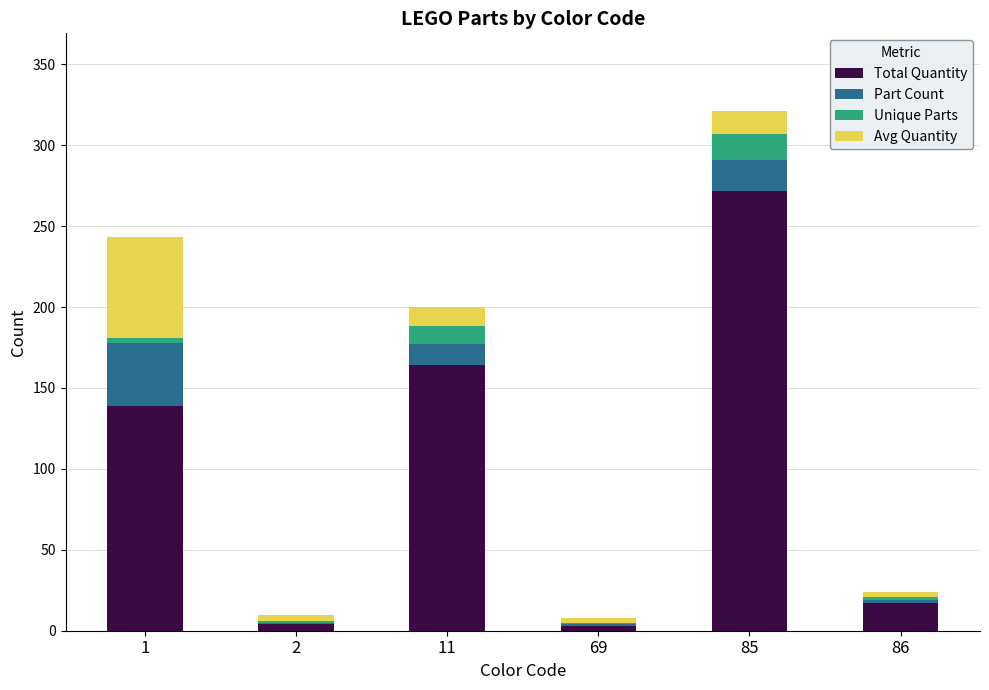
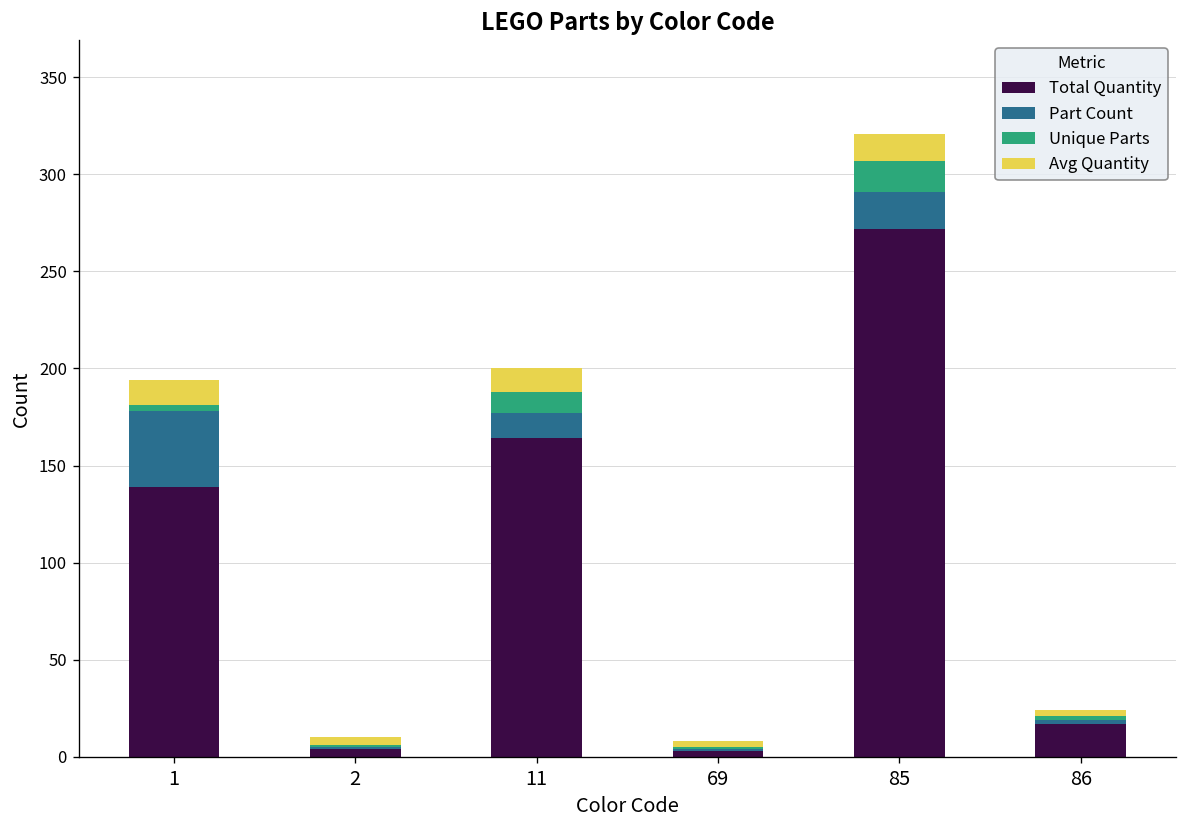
  {
    "Total Quantity": {
      "1": 139,
      "2": 4,
      "11": 164,
      "69": 3,
      "85": 272,
      "86": 17
    },
    "Part Count": {
      "1": 39,
      "11": 13,
      "85": 19,
      "86": 2
    },
    "Unique Parts": {
      "1": 3,
      "11": 11,
      "85": 16,
      "86": 2
    },
    "Avg Quantity": {
-     "1": 62,
+     "1": 13,
      "2": 4,
      "11": 12,
      "69": 3,
      "85": 14,
      "86": 3
    }
  }
